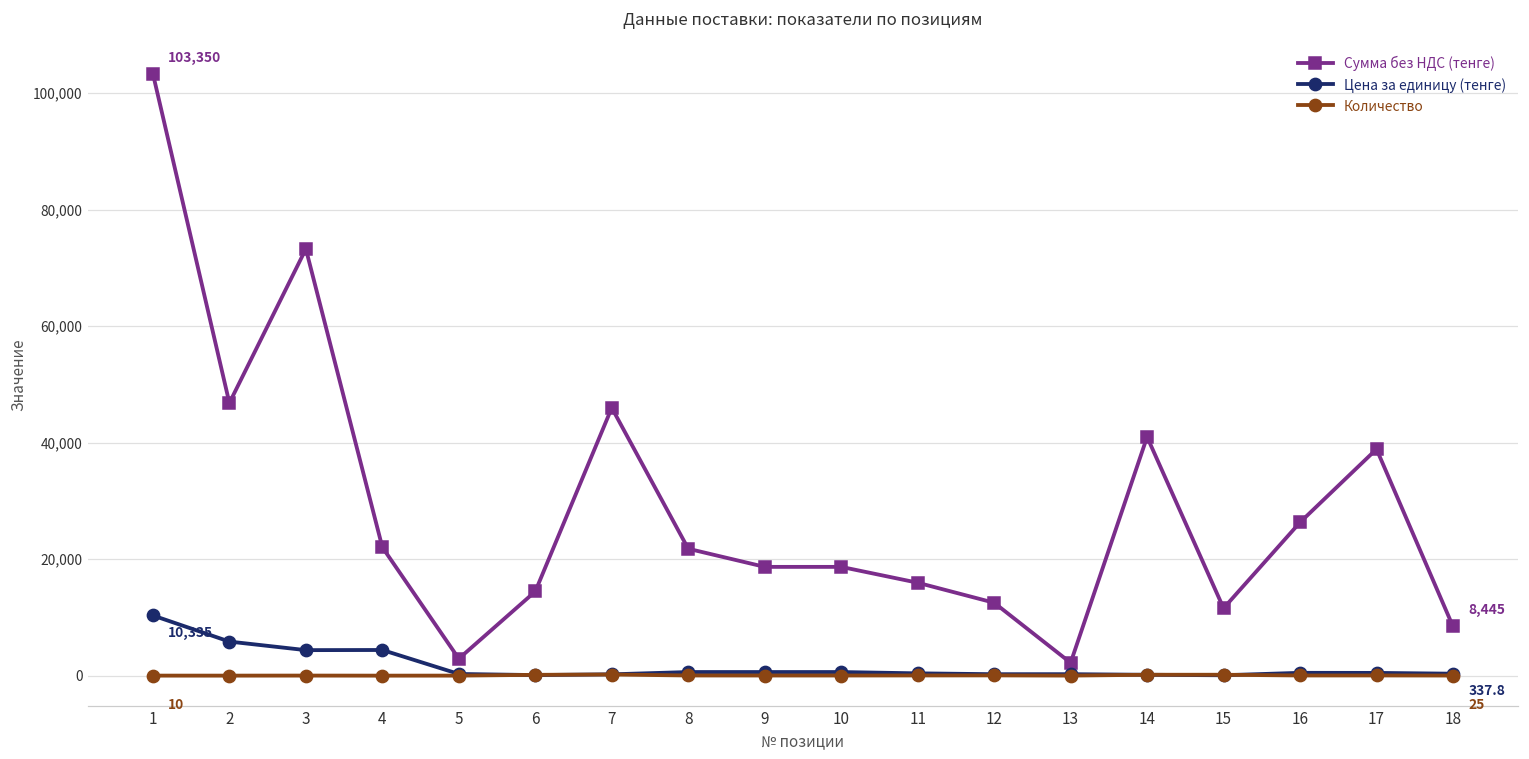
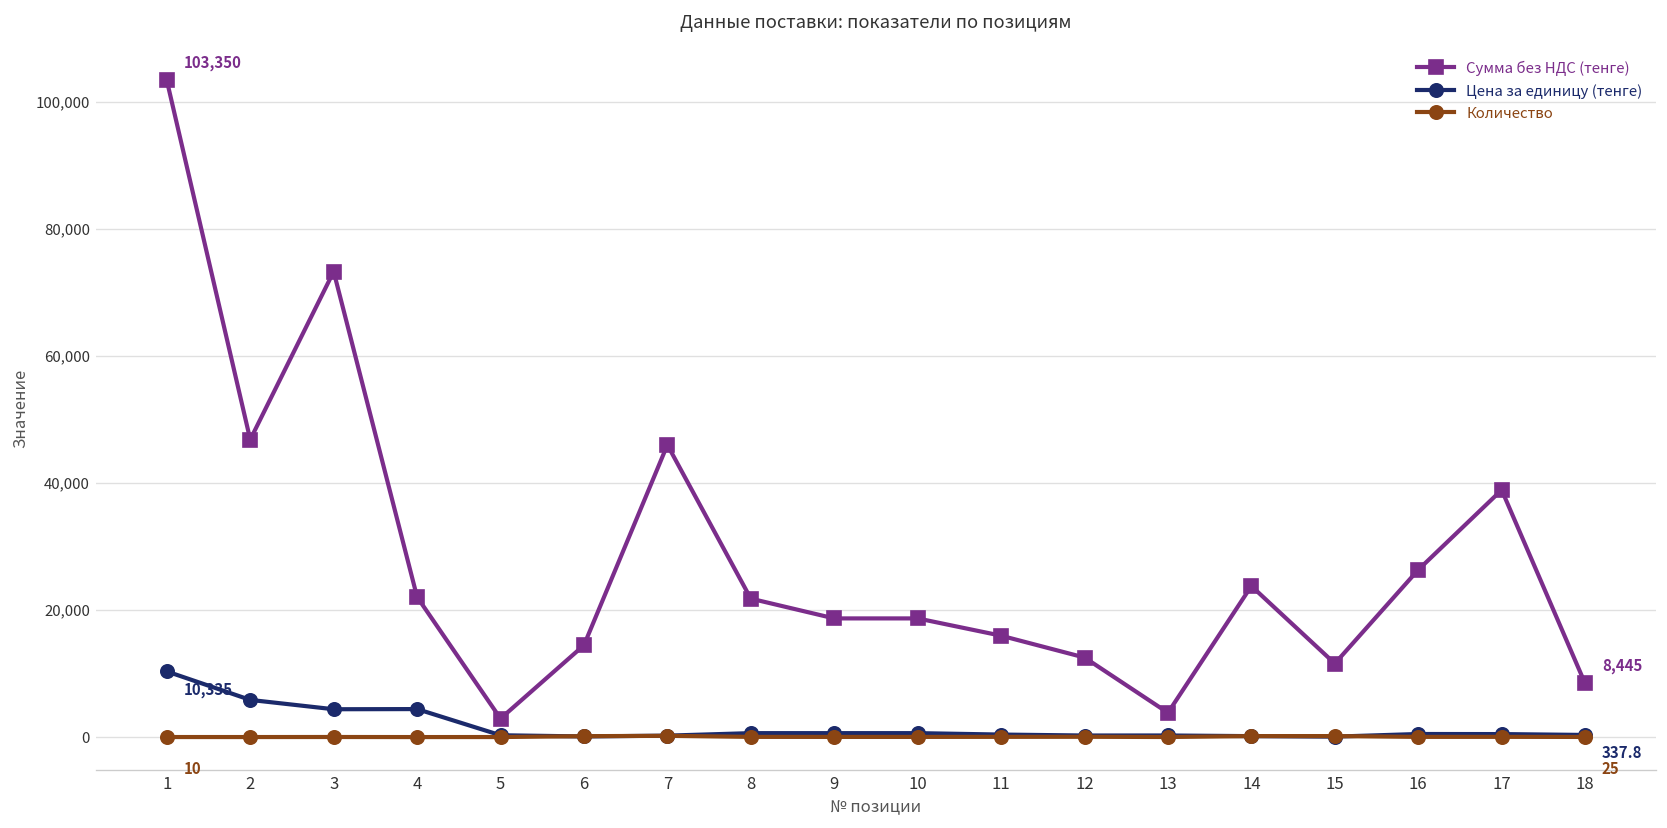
  {
    "Сумма без НДС (тенге)": {
      "2": "47,000",
      "3": "73,000",
      "4": "22,000",
      "5": "3,000",
      "6": "14,000",
      "7": "46,000",
      "8": "22,000",
      "9": "19,000",
      "10": "19,000",
      "11": "16,000",
      "12": "13,000",
-     "13": "2,000",
-     "14": "41,000",
+     "13": "4,000",
+     "14": "24,000",
      "15": "12,000",
      "16": "26,000",
      "17": "39,000"
    },
    "Цена за единицу (тенге)": {
      "1": "10,335"
    },
    "Количество": {
      "1": "10"
    }
  }
